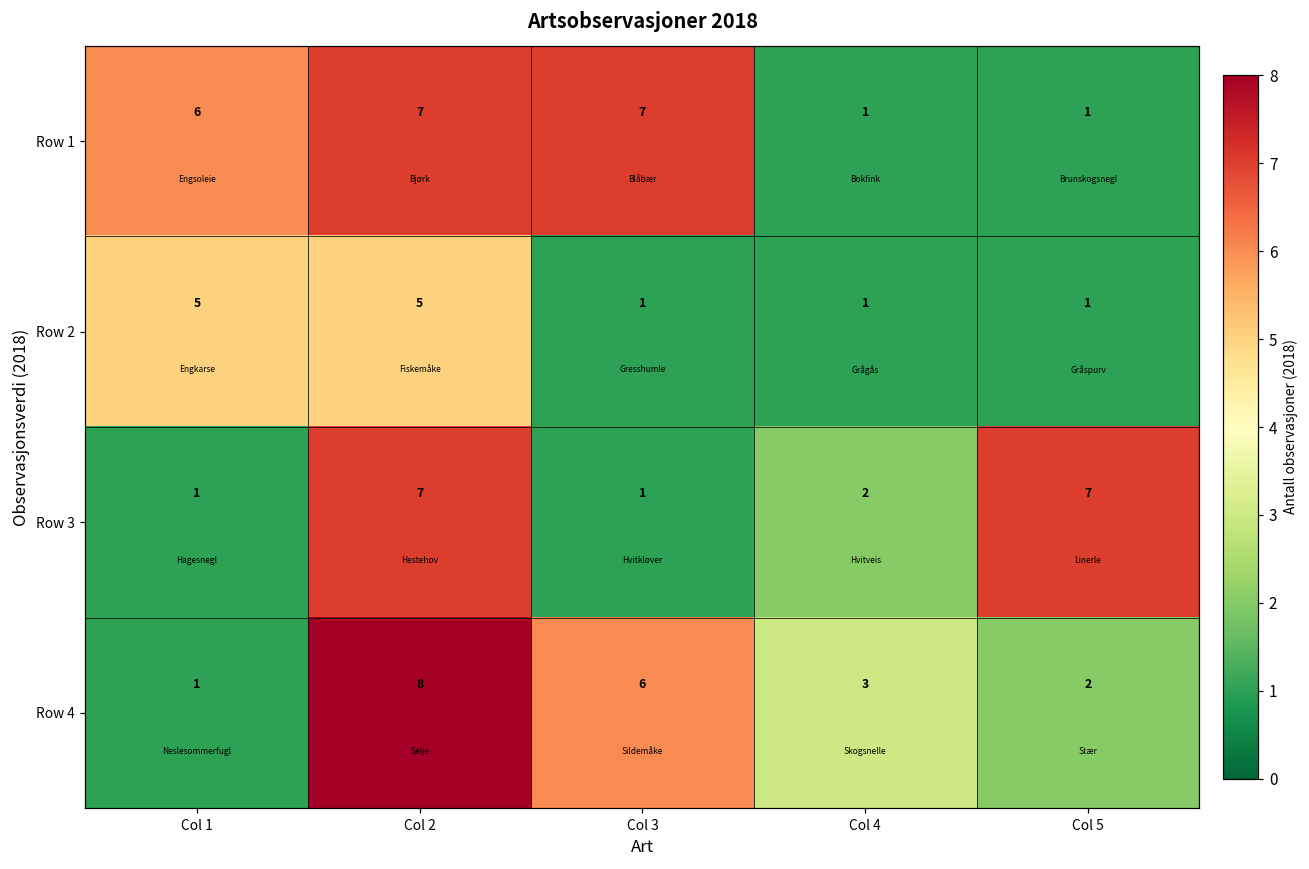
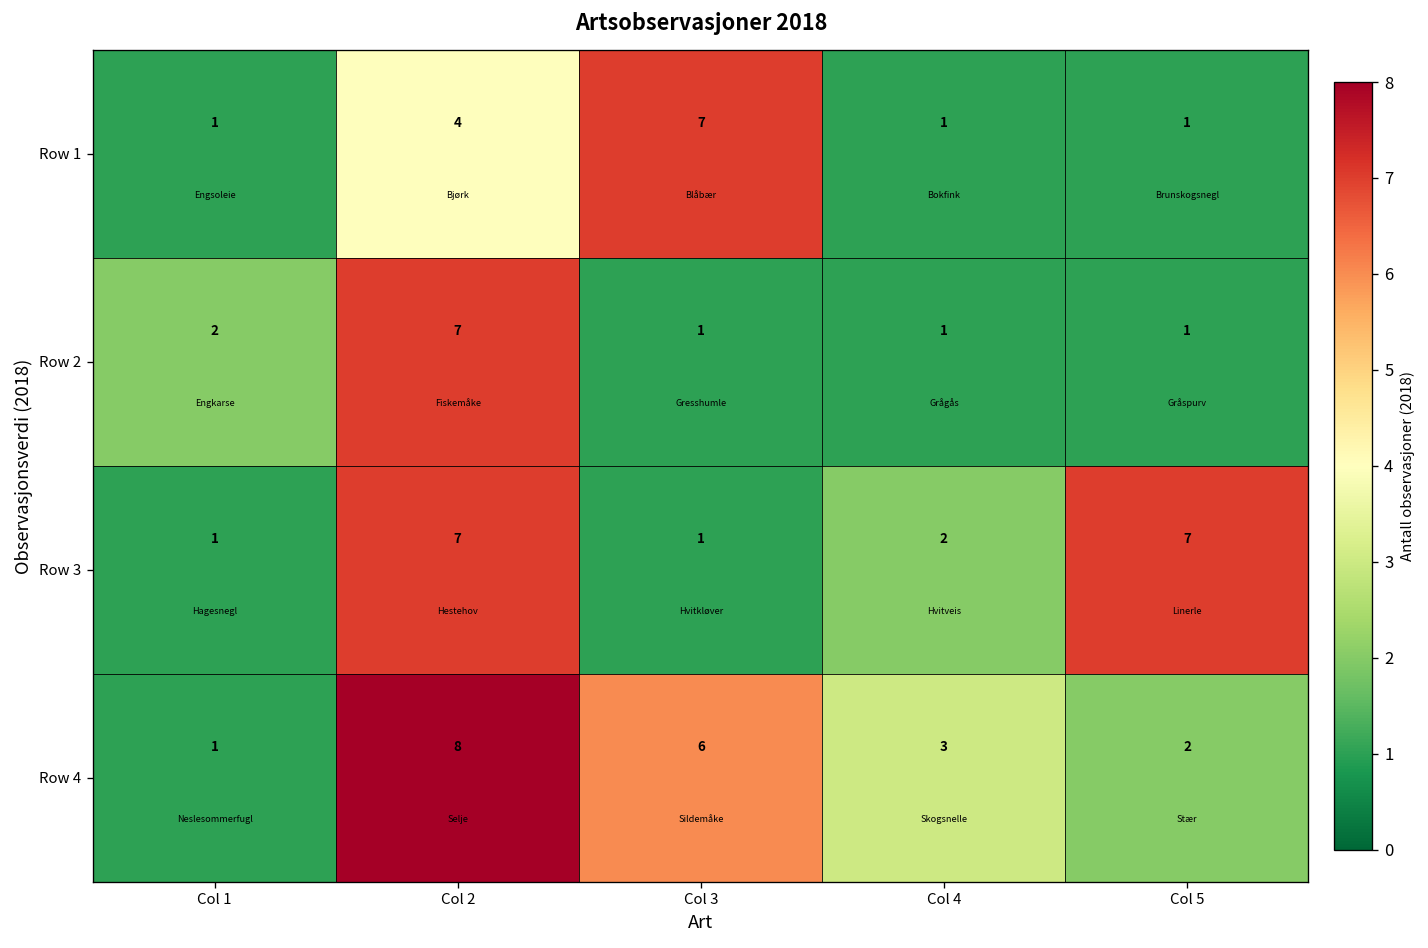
  {
    "Row 1": {
-     "Col 1": 6,
-     "Col 2": 7
+     "Col 1": 1,
+     "Col 2": 4
    },
    "Row 2": {
-     "Col 1": 5,
-     "Col 2": 5
+     "Col 1": 2,
+     "Col 2": 7
    }
  }
